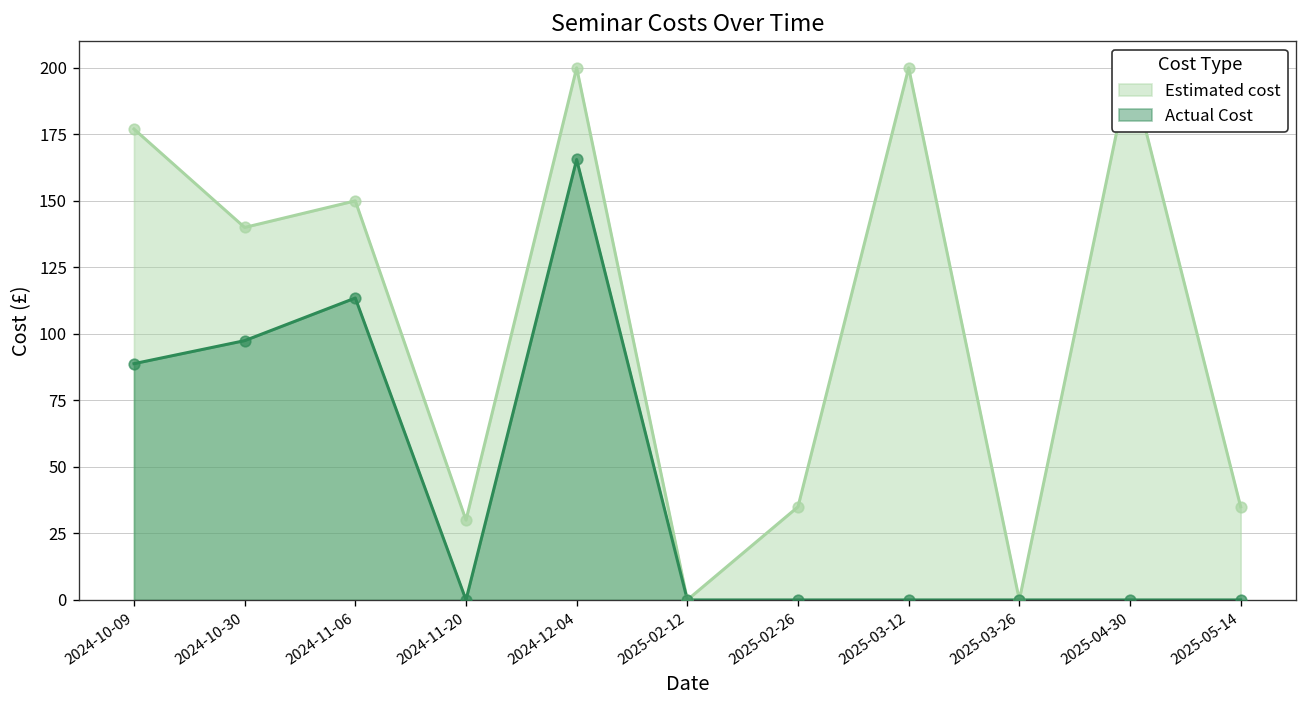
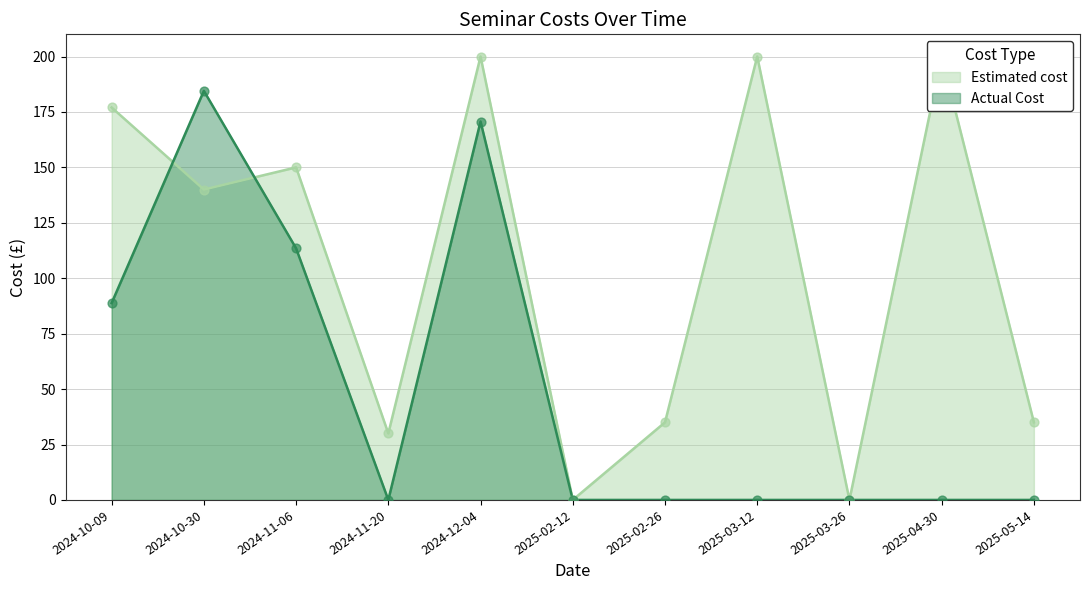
  {
    "Estimated cost": {
      "2024-10-09": 177,
      "2024-10-30": 140,
      "2024-11-06": 150,
      "2024-11-20": 30,
      "2024-12-04": 200,
      "2025-02-26": 35,
      "2025-03-12": 200,
      "2025-05-14": 35
    },
    "Actual Cost": {
      "2024-10-09": 89,
-     "2024-10-30": 97,
+     "2024-10-30": 185,
      "2024-11-06": 113,
      "2024-11-20": 0,
-     "2024-12-04": 166,
+     "2024-12-04": 171,
      "2025-02-26": 0,
      "2025-03-12": 0,
      "2025-04-30": 0,
      "2025-05-14": 0
    }
  }
